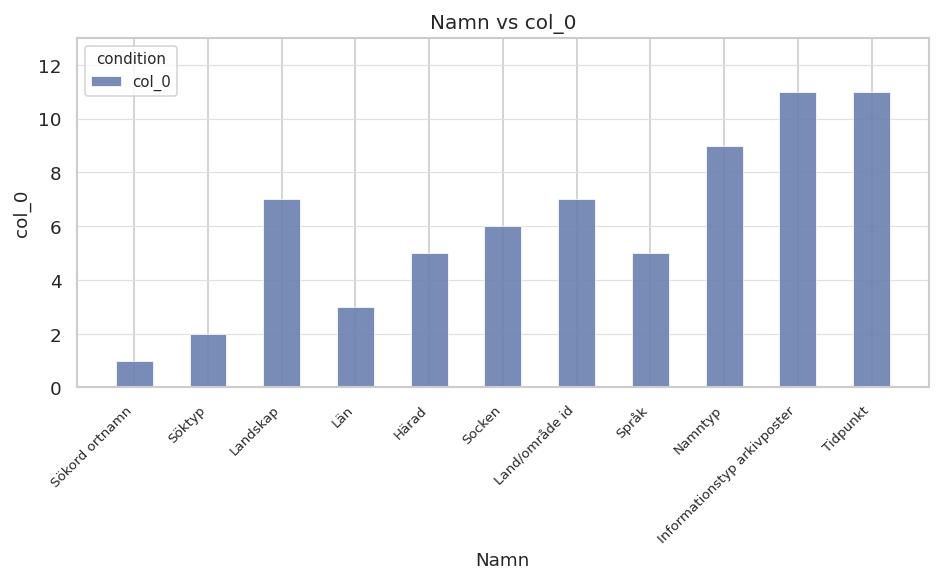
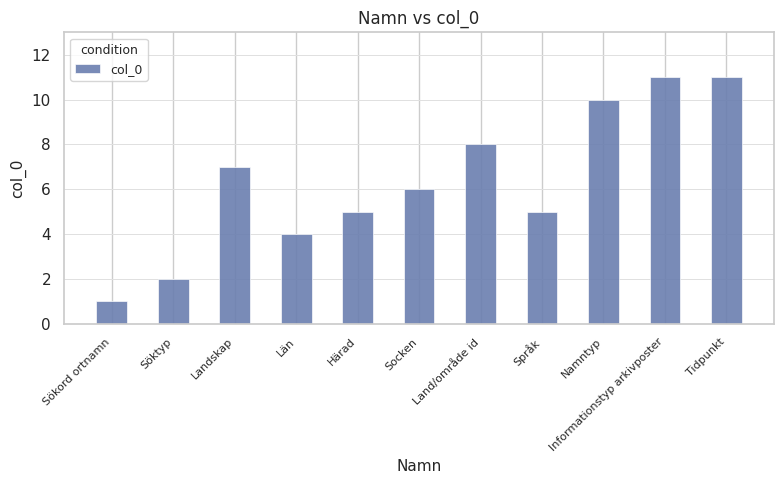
  {
    "Sökord ortnamn": 1,
    "Söktyp": 2,
    "Landskap": 7,
-   "Län": 3,
+   "Län": 4,
    "Härad": 5,
    "Socken": 6,
-   "Land/område id": 7,
+   "Land/område id": 8,
    "Språk": 5,
-   "Namntyp": 9,
+   "Namntyp": 10,
    "Informationstyp arkivposter": 11,
    "Tidpunkt": 11
  }
